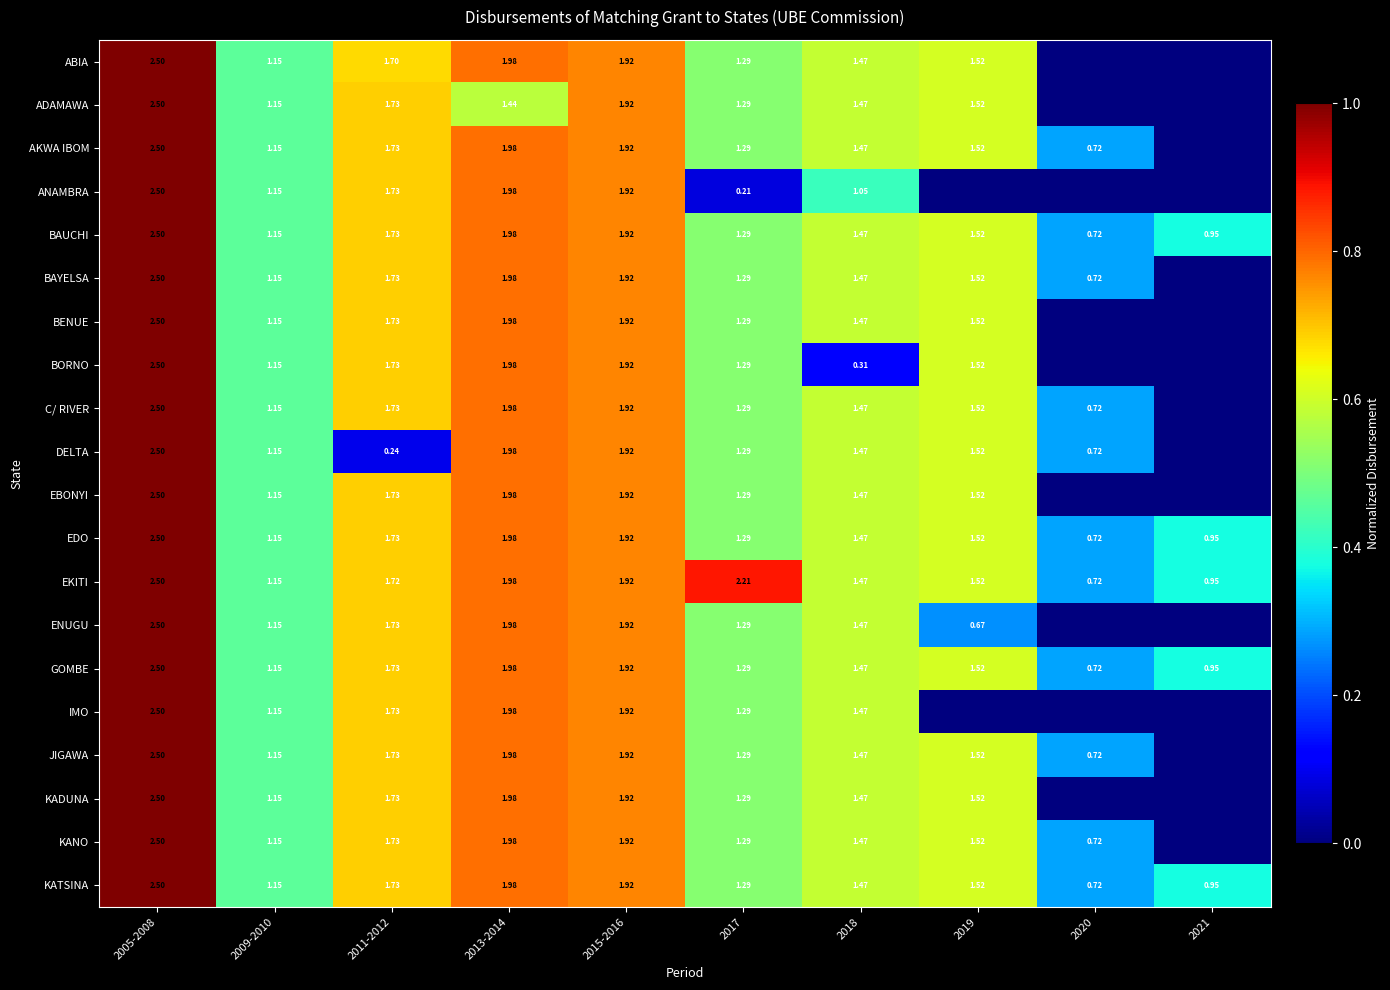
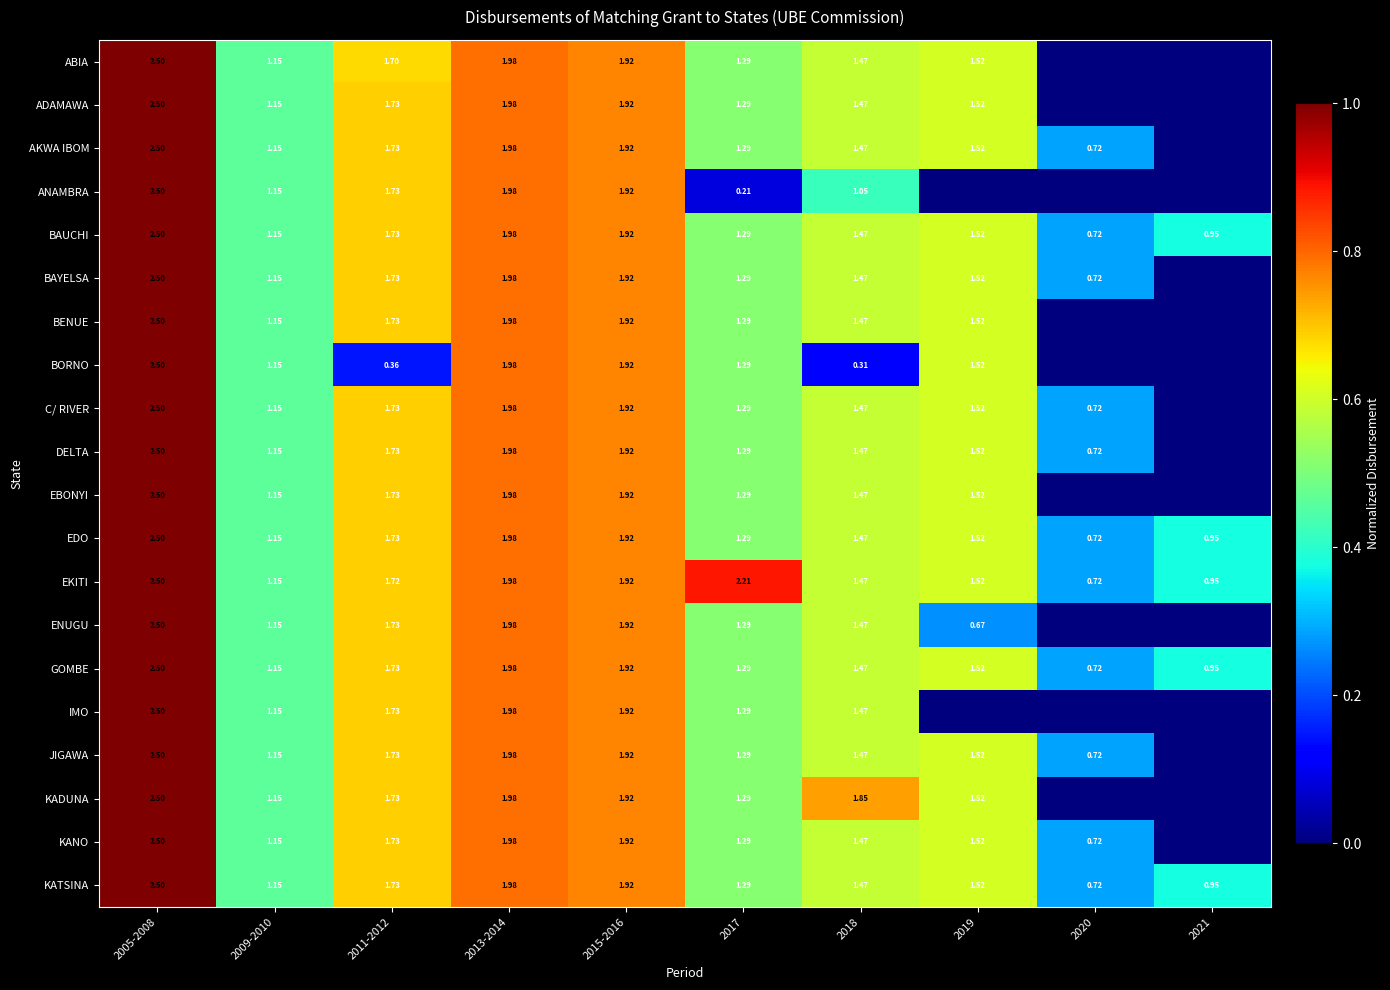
  {
    "ABIA": {
      "2005-2008": 2.50,
      "2009-2010": 1.15,
      "2011-2012": 1.70,
      "2013-2014": 1.98,
      "2015-2016": 1.92,
      "2017": 1.29,
      "2018": 1.47,
      "2019": 1.52
    },
    "ADAMAWA": {
      "2005-2008": 2.50,
      "2009-2010": 1.15,
      "2011-2012": 1.73,
-     "2013-2014": 1.44,
+     "2013-2014": 1.98,
      "2015-2016": 1.92,
      "2017": 1.29,
      "2018": 1.47,
      "2019": 1.52
    },
    "AKWA IBOM": {
      "2005-2008": 2.50,
      "2009-2010": 1.15,
      "2011-2012": 1.73,
      "2013-2014": 1.98,
      "2015-2016": 1.92,
      "2017": 1.29,
      "2018": 1.47,
      "2019": 1.52,
      "2020": 0.72
    },
    "ANAMBRA": {
      "2005-2008": 2.50,
      "2009-2010": 1.15,
      "2011-2012": 1.73,
      "2013-2014": 1.98,
      "2015-2016": 1.92,
      "2017": 0.21,
      "2018": 1.05
    },
    "BAUCHI": {
      "2005-2008": 2.50,
      "2009-2010": 1.15,
      "2011-2012": 1.73,
      "2013-2014": 1.98,
      "2015-2016": 1.92,
      "2017": 1.29,
      "2018": 1.47,
      "2019": 1.52,
      "2020": 0.72,
      "2021": 0.95
    },
    "BAYELSA": {
      "2005-2008": 2.50,
      "2009-2010": 1.15,
      "2011-2012": 1.73,
      "2013-2014": 1.98,
      "2015-2016": 1.92,
      "2017": 1.29,
      "2018": 1.47,
      "2019": 1.52,
      "2020": 0.72
    },
    "BENUE": {
      "2005-2008": 2.50,
      "2009-2010": 1.15,
      "2011-2012": 1.73,
      "2013-2014": 1.98,
      "2015-2016": 1.92,
      "2017": 1.29,
      "2018": 1.47,
      "2019": 1.52
    },
    "BORNO": {
      "2005-2008": 2.50,
      "2009-2010": 1.15,
-     "2011-2012": 1.73,
+     "2011-2012": 0.36,
      "2013-2014": 1.98,
      "2015-2016": 1.92,
      "2017": 1.29,
      "2018": 0.31,
      "2019": 1.52
    },
    "C/ RIVER": {
      "2005-2008": 2.50,
      "2009-2010": 1.15,
      "2011-2012": 1.73,
      "2013-2014": 1.98,
      "2015-2016": 1.92,
      "2017": 1.29,
      "2018": 1.47,
      "2019": 1.52,
      "2020": 0.72
    },
    "DELTA": {
      "2005-2008": 2.50,
      "2009-2010": 1.15,
-     "2011-2012": 0.24,
+     "2011-2012": 1.73,
      "2013-2014": 1.98,
      "2015-2016": 1.92,
      "2017": 1.29,
      "2018": 1.47,
      "2019": 1.52,
      "2020": 0.72
    },
    "EBONYI": {
      "2005-2008": 2.50,
      "2009-2010": 1.15,
      "2011-2012": 1.73,
      "2013-2014": 1.98,
      "2015-2016": 1.92,
      "2017": 1.29,
      "2018": 1.47,
      "2019": 1.52
    },
    "EDO": {
      "2005-2008": 2.50,
      "2009-2010": 1.15,
      "2011-2012": 1.73,
      "2013-2014": 1.98,
      "2015-2016": 1.92,
      "2017": 1.29,
      "2018": 1.47,
      "2019": 1.52,
      "2020": 0.72,
      "2021": 0.95
    },
    "EKITI": {
      "2005-2008": 2.50,
      "2009-2010": 1.15,
      "2011-2012": 1.72,
      "2013-2014": 1.98,
      "2015-2016": 1.92,
      "2017": 2.21,
      "2018": 1.47,
      "2019": 1.52,
      "2020": 0.72,
      "2021": 0.95
    },
    "ENUGU": {
      "2005-2008": 2.50,
      "2009-2010": 1.15,
      "2011-2012": 1.73,
      "2013-2014": 1.98,
      "2015-2016": 1.92,
      "2017": 1.29,
      "2018": 1.47,
      "2019": 0.67
    },
    "GOMBE": {
      "2005-2008": 2.50,
      "2009-2010": 1.15,
      "2011-2012": 1.73,
      "2013-2014": 1.98,
      "2015-2016": 1.92,
      "2017": 1.29,
      "2018": 1.47,
      "2019": 1.52,
      "2020": 0.72,
      "2021": 0.95
    },
    "IMO": {
      "2005-2008": 2.50,
      "2009-2010": 1.15,
      "2011-2012": 1.73,
      "2013-2014": 1.98,
      "2015-2016": 1.92,
      "2017": 1.29,
      "2018": 1.47
    },
    "JIGAWA": {
      "2005-2008": 2.50,
      "2009-2010": 1.15,
      "2011-2012": 1.73,
      "2013-2014": 1.98,
      "2015-2016": 1.92,
      "2017": 1.29,
      "2018": 1.47,
      "2019": 1.52,
      "2020": 0.72
    },
    "KADUNA": {
      "2005-2008": 2.50,
      "2009-2010": 1.15,
      "2011-2012": 1.73,
      "2013-2014": 1.98,
      "2015-2016": 1.92,
      "2017": 1.29,
-     "2018": 1.47,
+     "2018": 1.85,
      "2019": 1.52
    },
    "KANO": {
      "2005-2008": 2.50,
      "2009-2010": 1.15,
      "2011-2012": 1.73,
      "2013-2014": 1.98,
      "2015-2016": 1.92,
      "2017": 1.29,
      "2018": 1.47,
      "2019": 1.52,
      "2020": 0.72
    },
    "KATSINA": {
      "2005-2008": 2.50,
      "2009-2010": 1.15,
      "2011-2012": 1.73,
      "2013-2014": 1.98,
      "2015-2016": 1.92,
      "2017": 1.29,
      "2018": 1.47,
      "2019": 1.52,
      "2020": 0.72,
      "2021": 0.95
    }
  }
